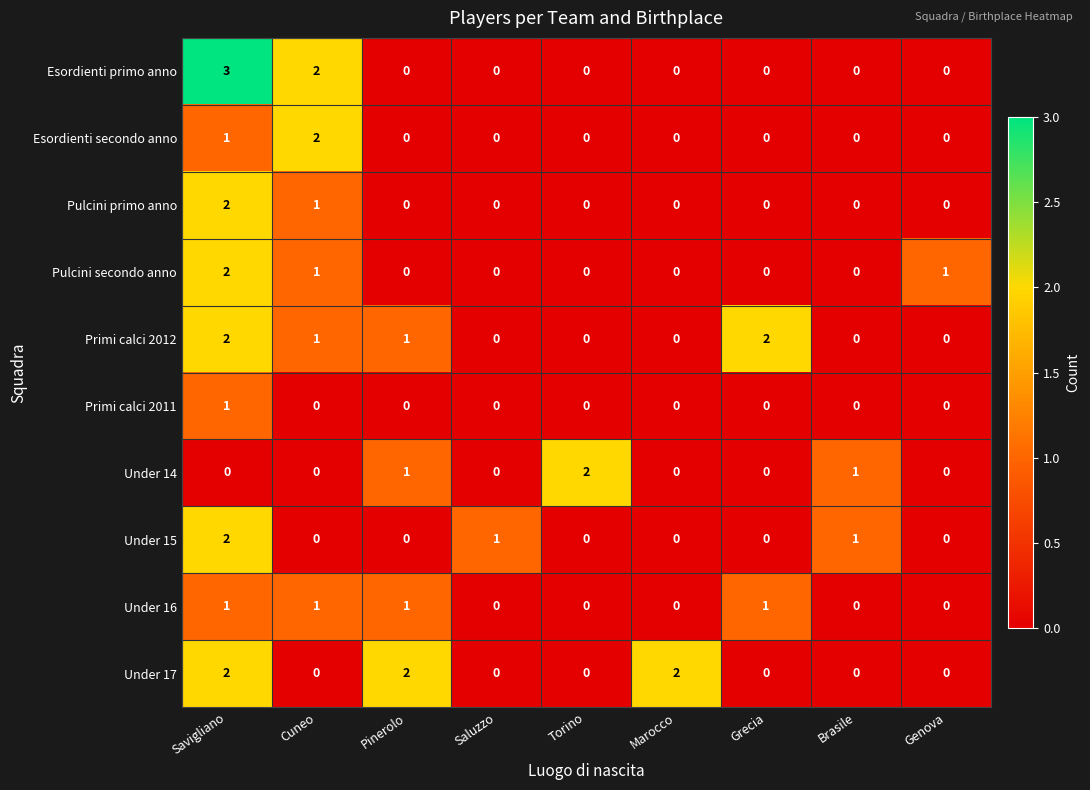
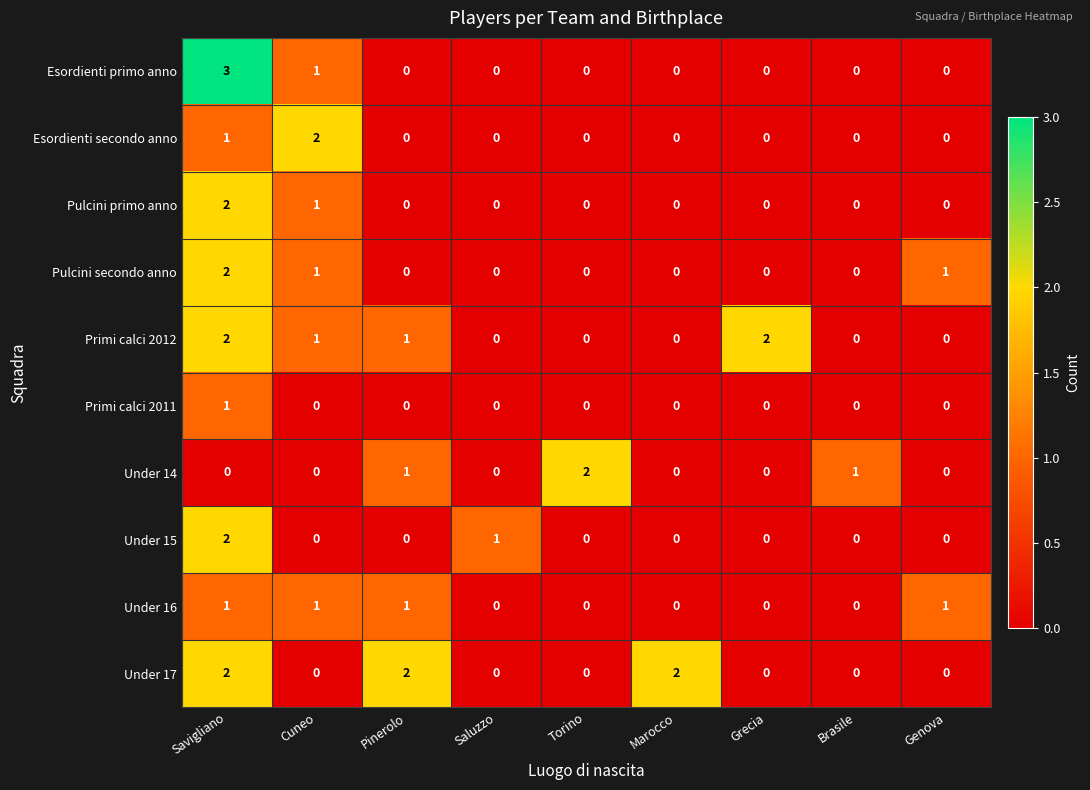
  {
    "Esordienti primo anno": {
      "Savigliano": 3,
-     "Cuneo": 2,
+     "Cuneo": 1,
      "Pinerolo": 0,
      "Saluzzo": 0,
      "Torino": 0,
      "Marocco": 0,
      "Grecia": 0,
      "Brasile": 0,
      "Genova": 0
    },
    "Esordienti secondo anno": {
      "Savigliano": 1,
      "Cuneo": 2,
      "Pinerolo": 0,
      "Saluzzo": 0,
      "Torino": 0,
      "Marocco": 0,
      "Grecia": 0,
      "Brasile": 0,
      "Genova": 0
    },
    "Pulcini primo anno": {
      "Savigliano": 2,
      "Cuneo": 1,
      "Pinerolo": 0,
      "Saluzzo": 0,
      "Torino": 0,
      "Marocco": 0,
      "Grecia": 0,
      "Brasile": 0,
      "Genova": 0
    },
    "Pulcini secondo anno": {
      "Savigliano": 2,
      "Cuneo": 1,
      "Pinerolo": 0,
      "Saluzzo": 0,
      "Torino": 0,
      "Marocco": 0,
      "Grecia": 0,
      "Brasile": 0,
      "Genova": 1
    },
    "Primi calci 2012": {
      "Savigliano": 2,
      "Cuneo": 1,
      "Pinerolo": 1,
      "Saluzzo": 0,
      "Torino": 0,
      "Marocco": 0,
      "Grecia": 2,
      "Brasile": 0,
      "Genova": 0
    },
    "Primi calci 2011": {
      "Savigliano": 1,
      "Cuneo": 0,
      "Pinerolo": 0,
      "Saluzzo": 0,
      "Torino": 0,
      "Marocco": 0,
      "Grecia": 0,
      "Brasile": 0,
      "Genova": 0
    },
    "Under 14": {
      "Savigliano": 0,
      "Cuneo": 0,
      "Pinerolo": 1,
      "Saluzzo": 0,
      "Torino": 2,
      "Marocco": 0,
      "Grecia": 0,
      "Brasile": 1,
      "Genova": 0
    },
    "Under 15": {
      "Savigliano": 2,
      "Cuneo": 0,
      "Pinerolo": 0,
      "Saluzzo": 1,
      "Torino": 0,
      "Marocco": 0,
      "Grecia": 0,
-     "Brasile": 1,
+     "Brasile": 0,
      "Genova": 0
    },
    "Under 16": {
      "Savigliano": 1,
      "Cuneo": 1,
      "Pinerolo": 1,
      "Saluzzo": 0,
      "Torino": 0,
      "Marocco": 0,
-     "Grecia": 1,
+     "Grecia": 0,
      "Brasile": 0,
-     "Genova": 0
+     "Genova": 1
    },
    "Under 17": {
      "Savigliano": 2,
      "Cuneo": 0,
      "Pinerolo": 2,
      "Saluzzo": 0,
      "Torino": 0,
      "Marocco": 2,
      "Grecia": 0,
      "Brasile": 0,
      "Genova": 0
    }
  }
